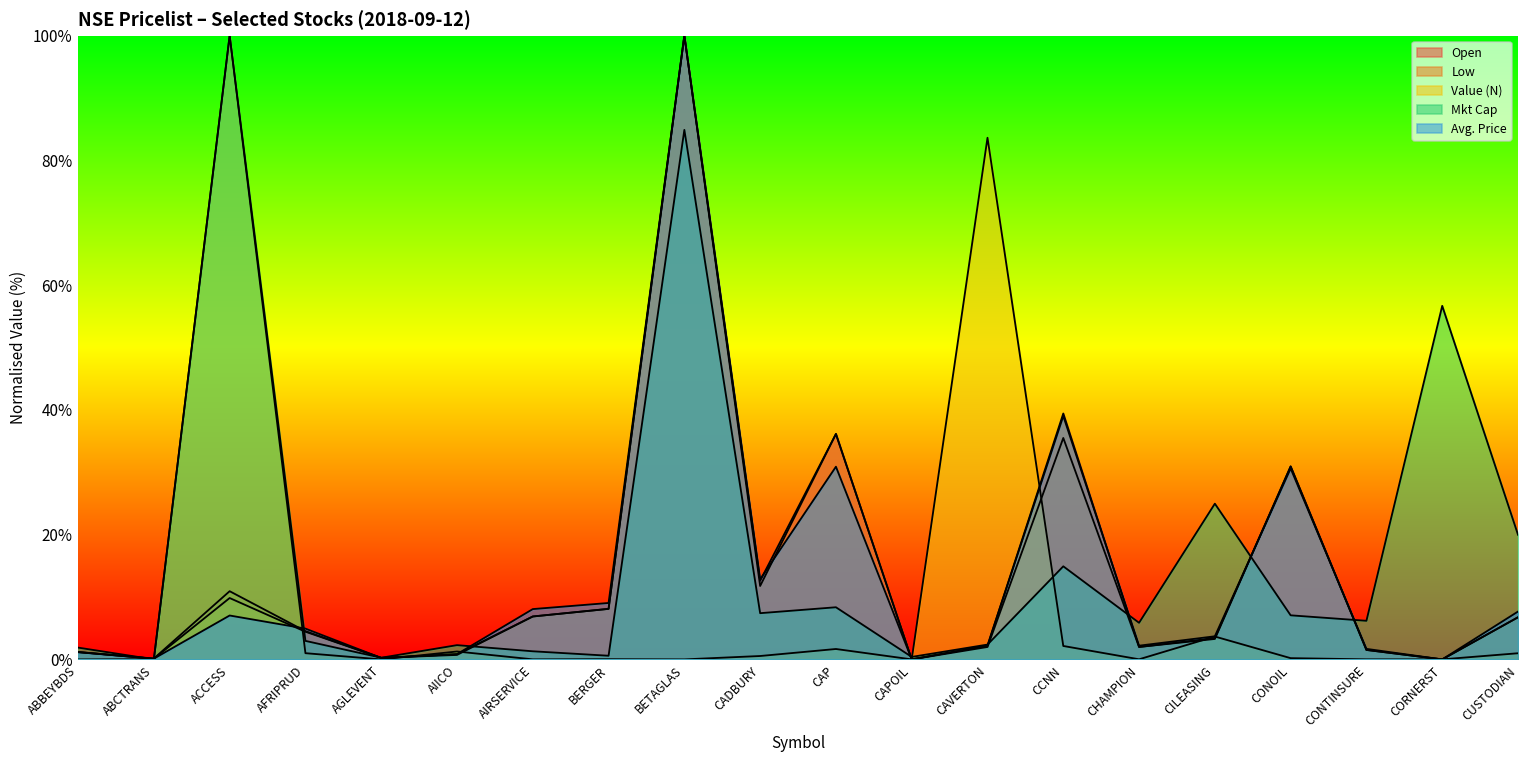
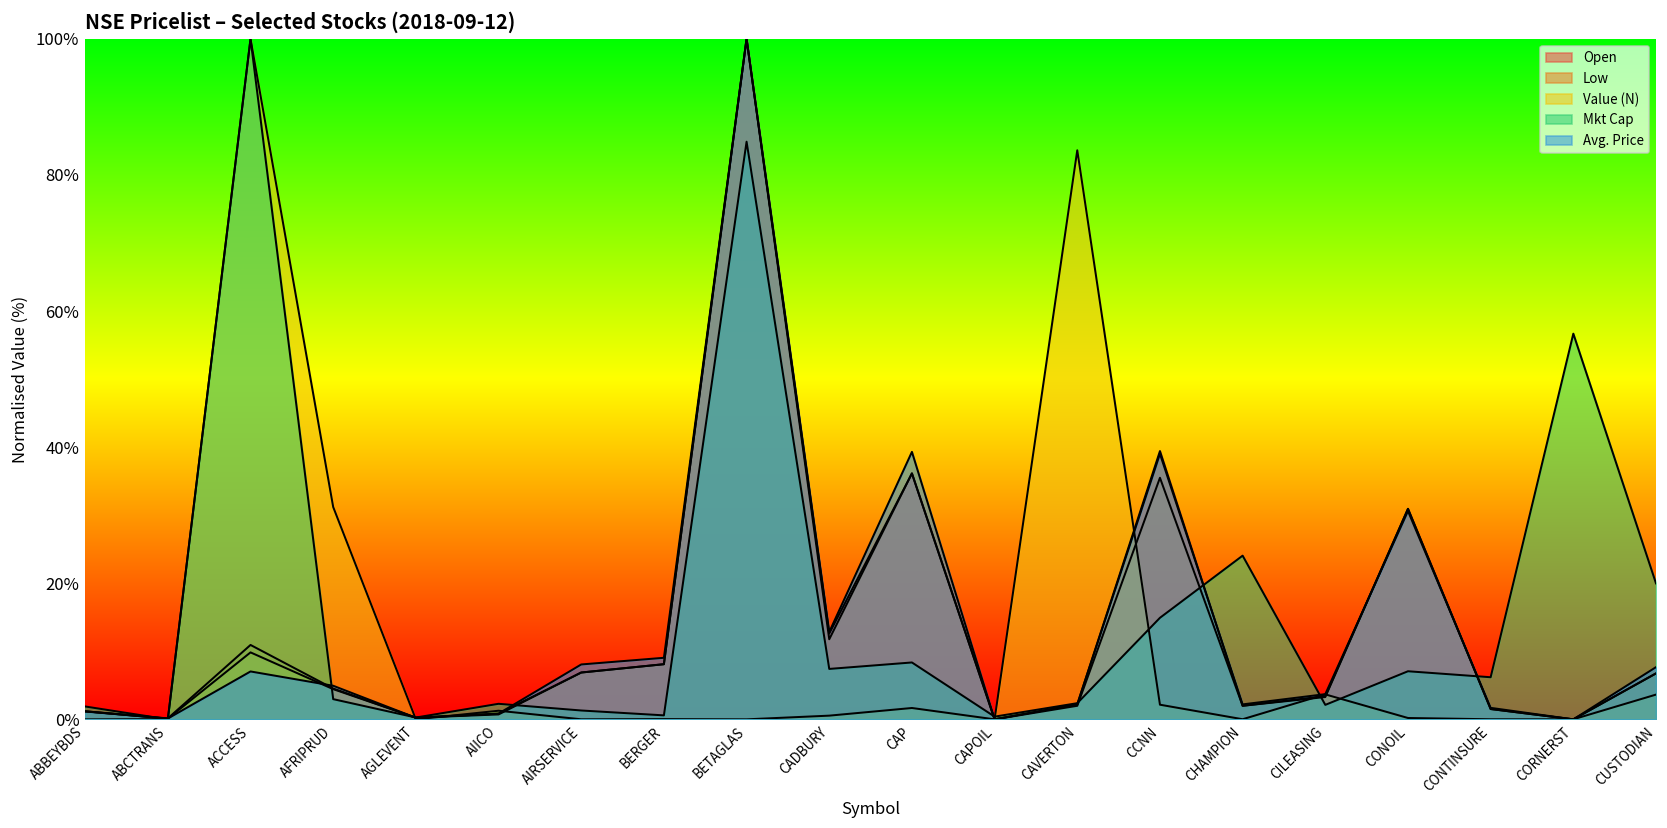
  {
    "Value (N)": {
      "ABBEYBDS": "0%",
-     "AFRIPRUD": "1%",
+     "AFRIPRUD": "31%",
      "AIRSERVICE": "0%",
      "BERGER": "0%",
      "BETAGLAS": "0%",
      "CADBURY": "1%",
      "CAP": "2%",
      "CAVERTON": "84%",
      "CCNN": "2%",
      "CHAMPION": "0%",
      "CONOIL": "0%",
      "CONTINSURE": "0%",
-     "CUSTODIAN": "1%"
+     "CUSTODIAN": "4%"
    },
    "Mkt Cap": {
      "ABBEYBDS": "2%",
      "AFRIPRUD": "3%",
      "AIICO": "2%",
      "AIRSERVICE": "1%",
      "BERGER": "1%",
      "BETAGLAS": "85%",
      "CADBURY": "7%",
      "CAP": "8%",
      "CCNN": "15%",
-     "CHAMPION": "6%",
-     "CILEASING": "25%",
+     "CHAMPION": "24%",
+     "CILEASING": "2%",
      "CONOIL": "7%",
      "CONTINSURE": "6%",
      "CORNERST": "57%",
      "CUSTODIAN": "20%"
    },
    "Avg. Price": {
      "ACCESS": "7%",
      "AIRSERVICE": "8%",
      "BERGER": "9%",
-     "CAP": "31%",
+     "CAP": "39%",
      "CUSTODIAN": "8%"
    }
  }
